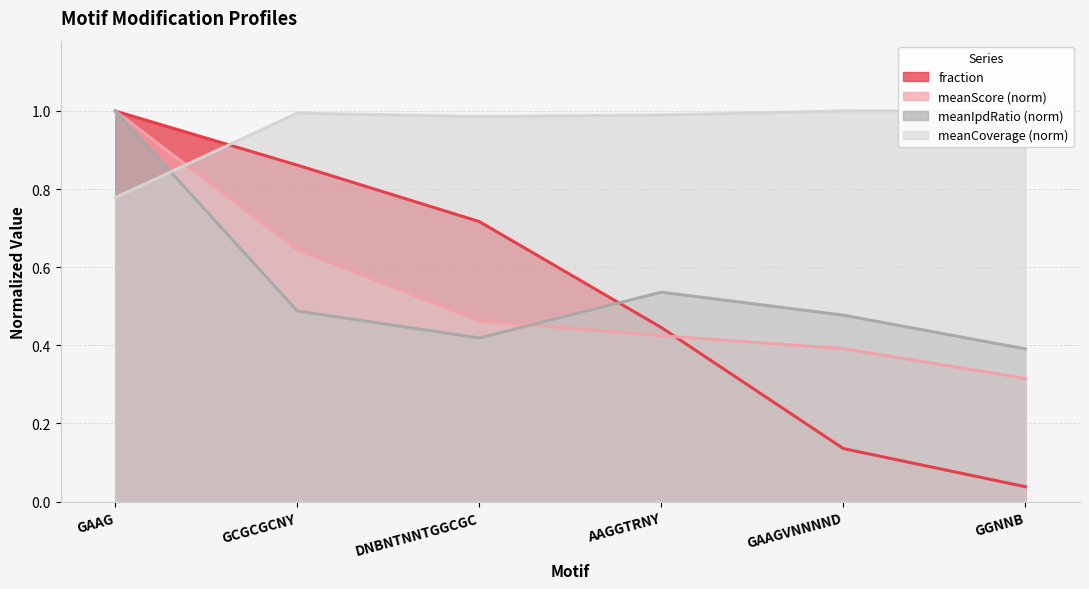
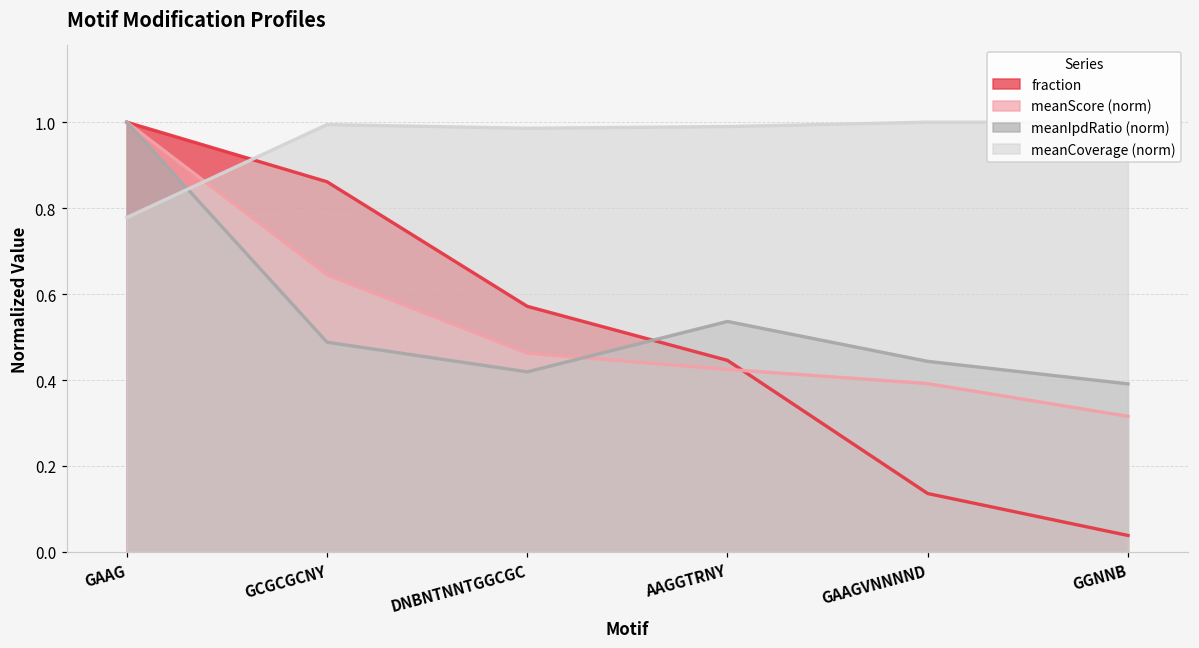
  {
    "fraction": {
      "GCGCGCNY": 0.86,
-     "DNBNTNNTGGCGC": 0.72,
+     "DNBNTNNTGGCGC": 0.57,
      "AAGGTRNY": 0.45,
      "GAAGVNNNND": 0.14,
      "GGNNB": 0.04
    },
    "meanScore (norm)": {
      "GCGCGCNY": 0.64,
      "DNBNTNNTGGCGC": 0.46,
      "AAGGTRNY": 0.42,
      "GAAGVNNNND": 0.39,
      "GGNNB": 0.32
    },
    "meanIpdRatio (norm)": {
      "GCGCGCNY": 0.49,
      "DNBNTNNTGGCGC": 0.42,
      "AAGGTRNY": 0.54,
-     "GAAGVNNNND": 0.48,
+     "GAAGVNNNND": 0.44,
      "GGNNB": 0.39
    },
    "meanCoverage (norm)": {
      "GAAG": 0.78,
      "GCGCGCNY": 0.99,
      "DNBNTNNTGGCGC": 0.99,
      "AAGGTRNY": 0.99,
      "GAAGVNNNND": 1.00
    }
  }
